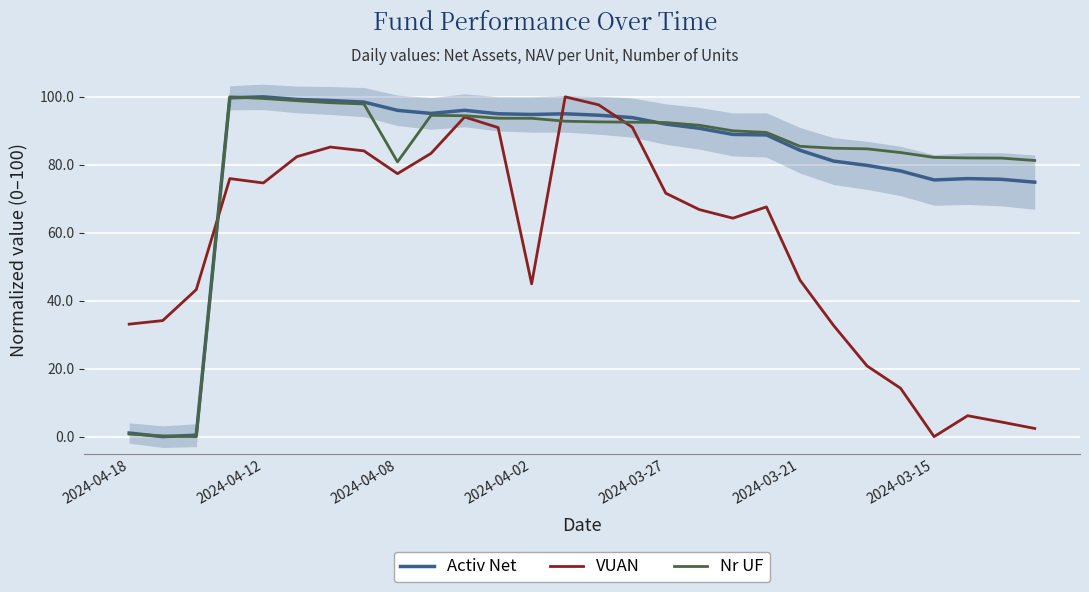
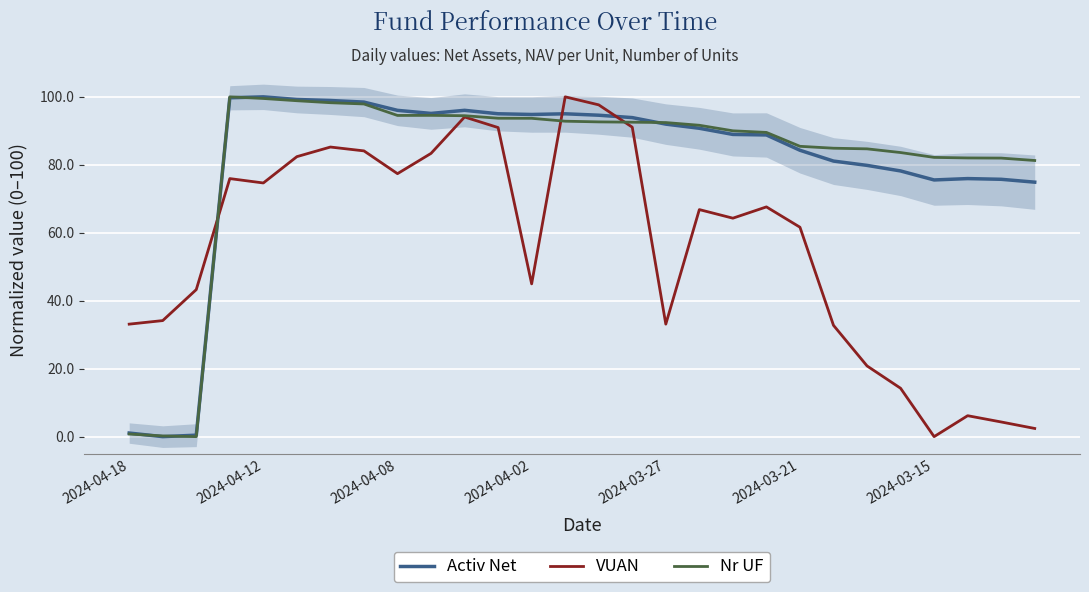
  {
    "VUAN": {
      "2024-04-18": 33,
      "2024-04-12": 75,
      "2024-04-08": 77,
      "2024-04-02": 45,
-     "2024-03-27": 72,
-     "2024-03-21": 46,
+     "2024-03-27": 33,
+     "2024-03-21": 62,
      "2024-03-15": 0
    },
    "Nr UF": {
-     "2024-04-08": 81,
+     "2024-04-08": 95,
      "2024-04-02": 94,
      "2024-03-21": 85,
      "2024-03-15": 82
    }
  }
